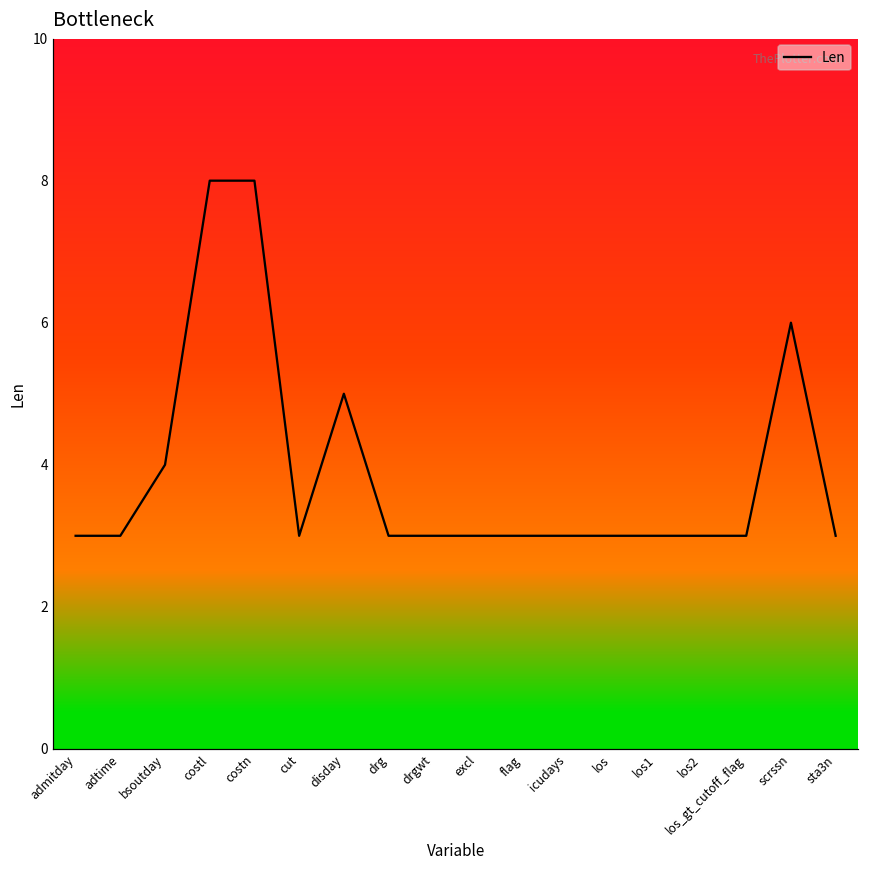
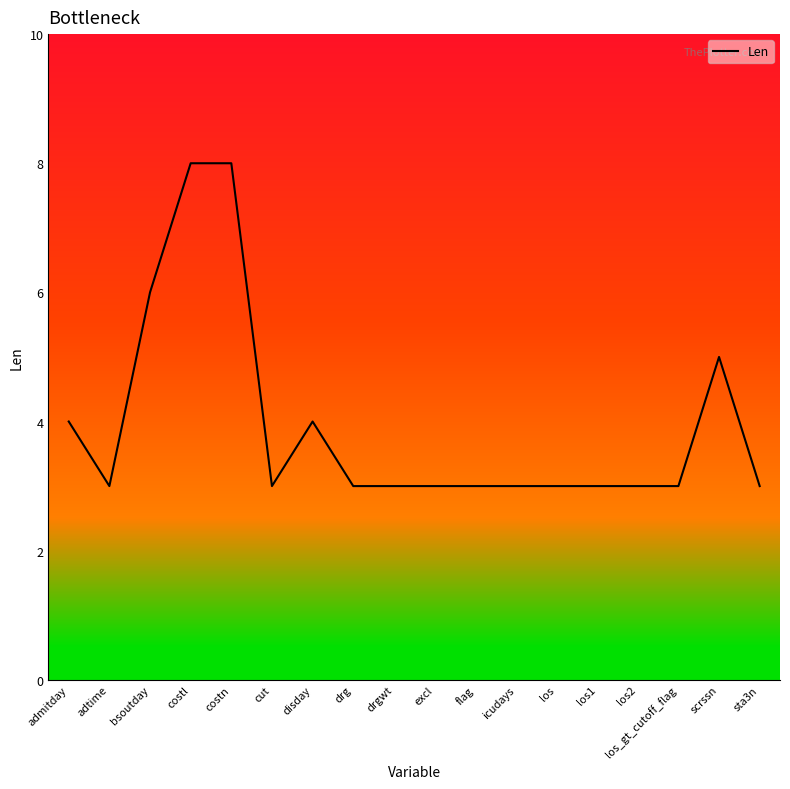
  {
-   "admitday": 3,
+   "admitday": 4,
    "adtime": 3,
-   "bsoutday": 4,
+   "bsoutday": 6,
    "costl": 8,
    "costn": 8,
    "cut": 3,
-   "disday": 5,
+   "disday": 4,
    "drg": 3,
    "drgwt": 3,
    "excl": 3,
    "flag": 3,
    "icudays": 3,
    "los": 3,
    "los1": 3,
    "los2": 3,
    "los_gt_cutoff_flag": 3,
-   "scrssn": 6,
+   "scrssn": 5,
    "sta3n": 3
  }
